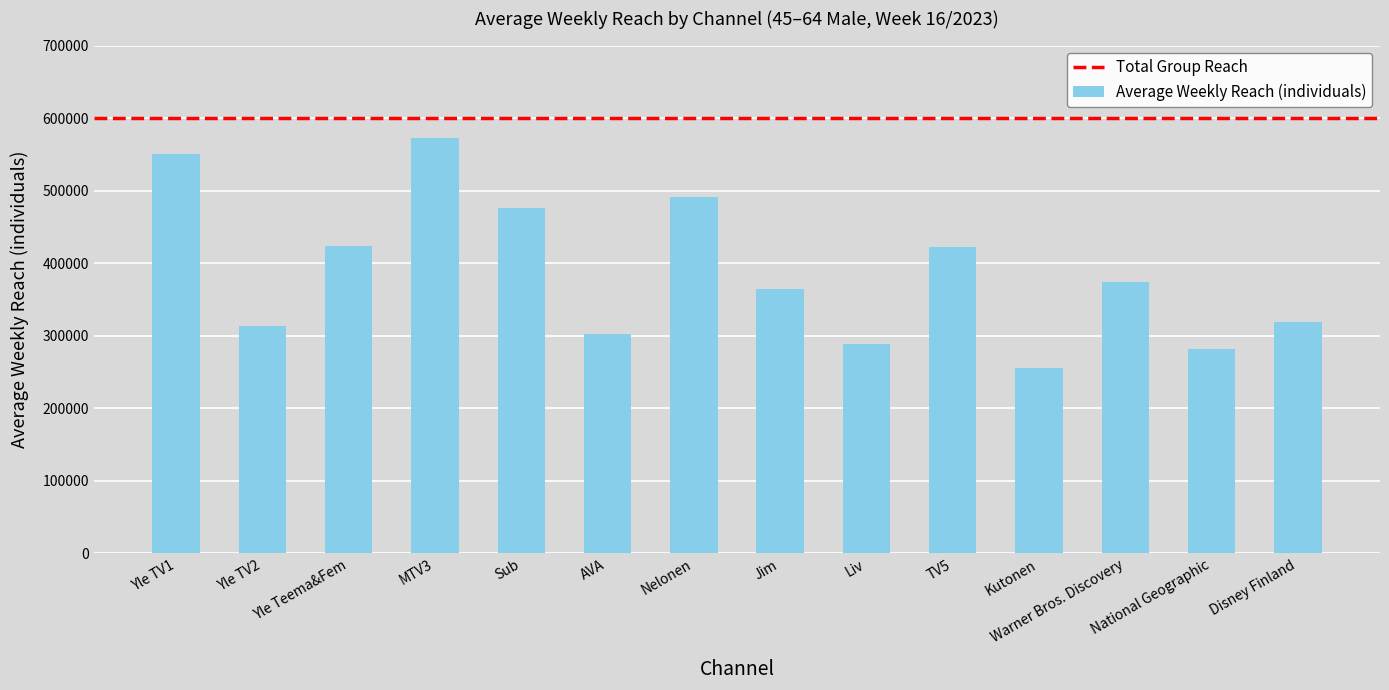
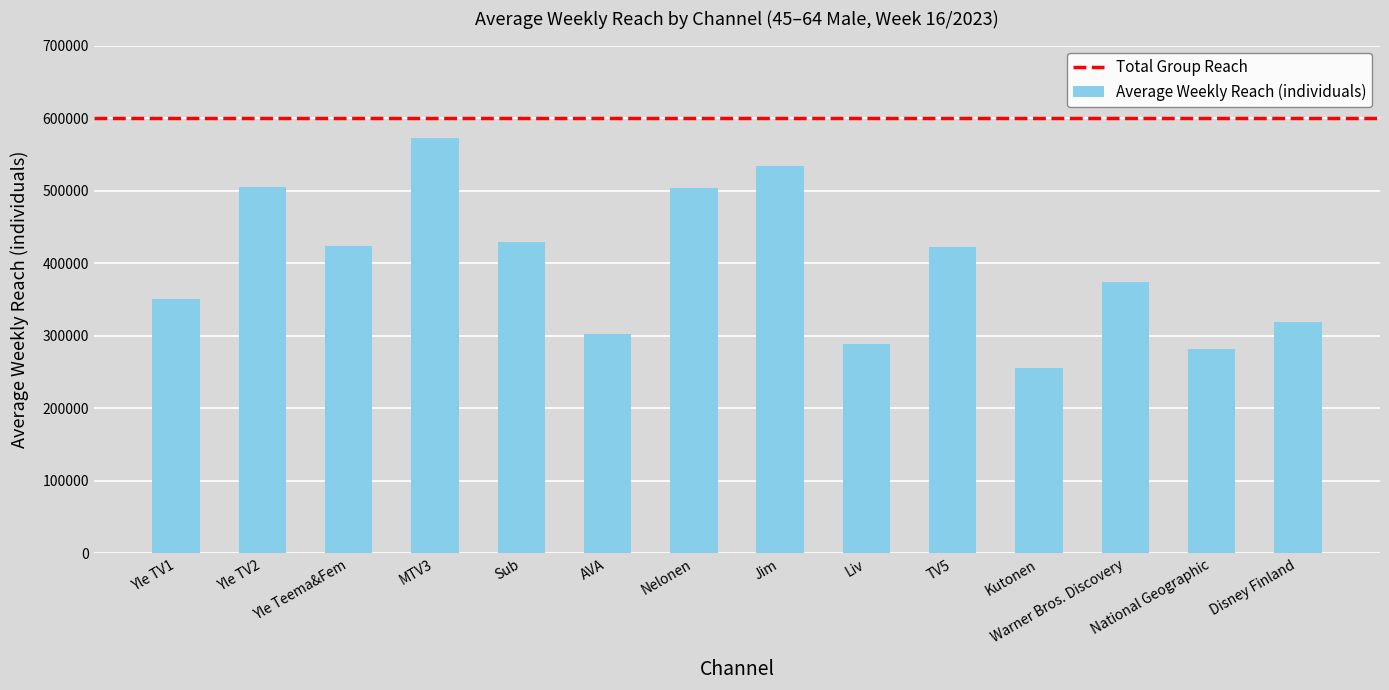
  {
-   "Yle TV1": 550000,
-   "Yle TV2": 310000,
+   "Yle TV1": 350000,
+   "Yle TV2": 510000,
    "Yle Teema&Fem": 420000,
    "MTV3": 570000,
-   "Sub": 480000,
+   "Sub": 430000,
    "AVA": 300000,
-   "Nelonen": 490000,
-   "Jim": 370000,
+   "Nelonen": 500000,
+   "Jim": 530000,
    "Liv": 290000,
    "TV5": 420000,
    "Kutonen": 260000,
    "Warner Bros. Discovery": 370000,
    "National Geographic": 280000,
    "Disney Finland": 320000
  }
